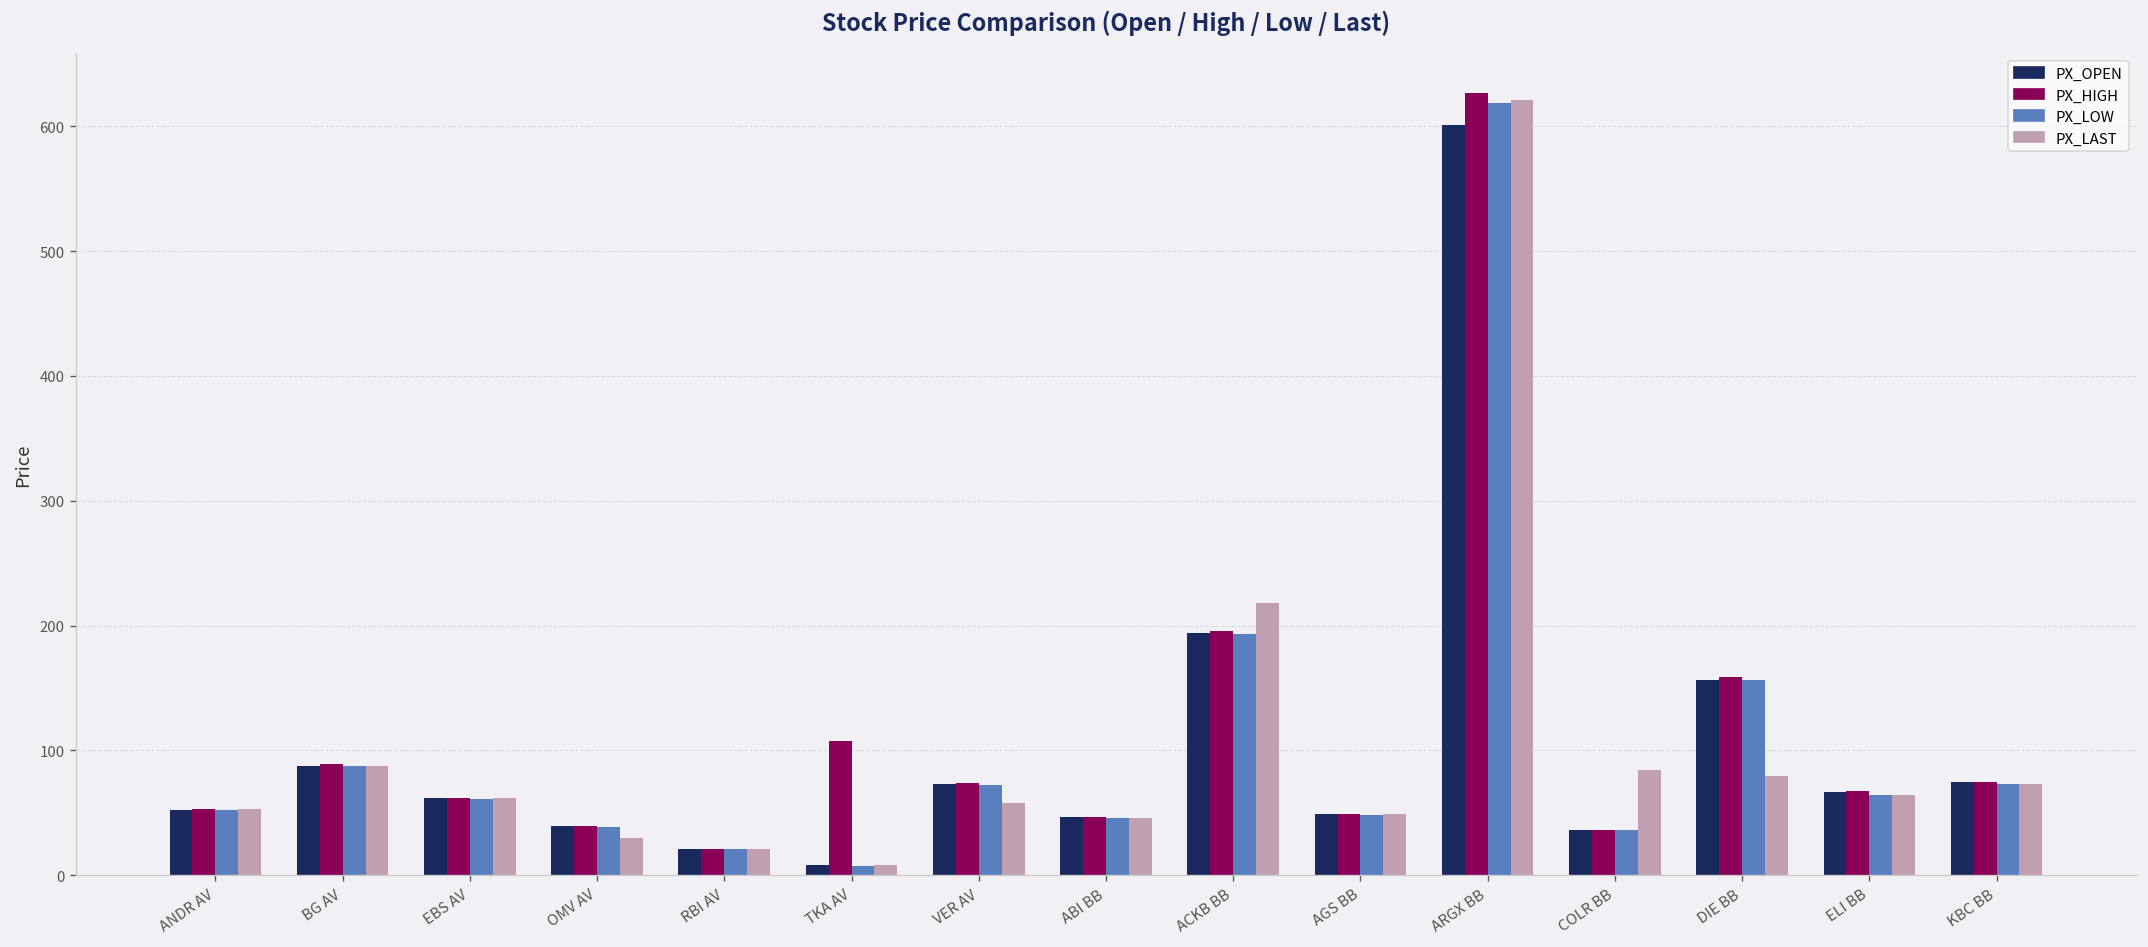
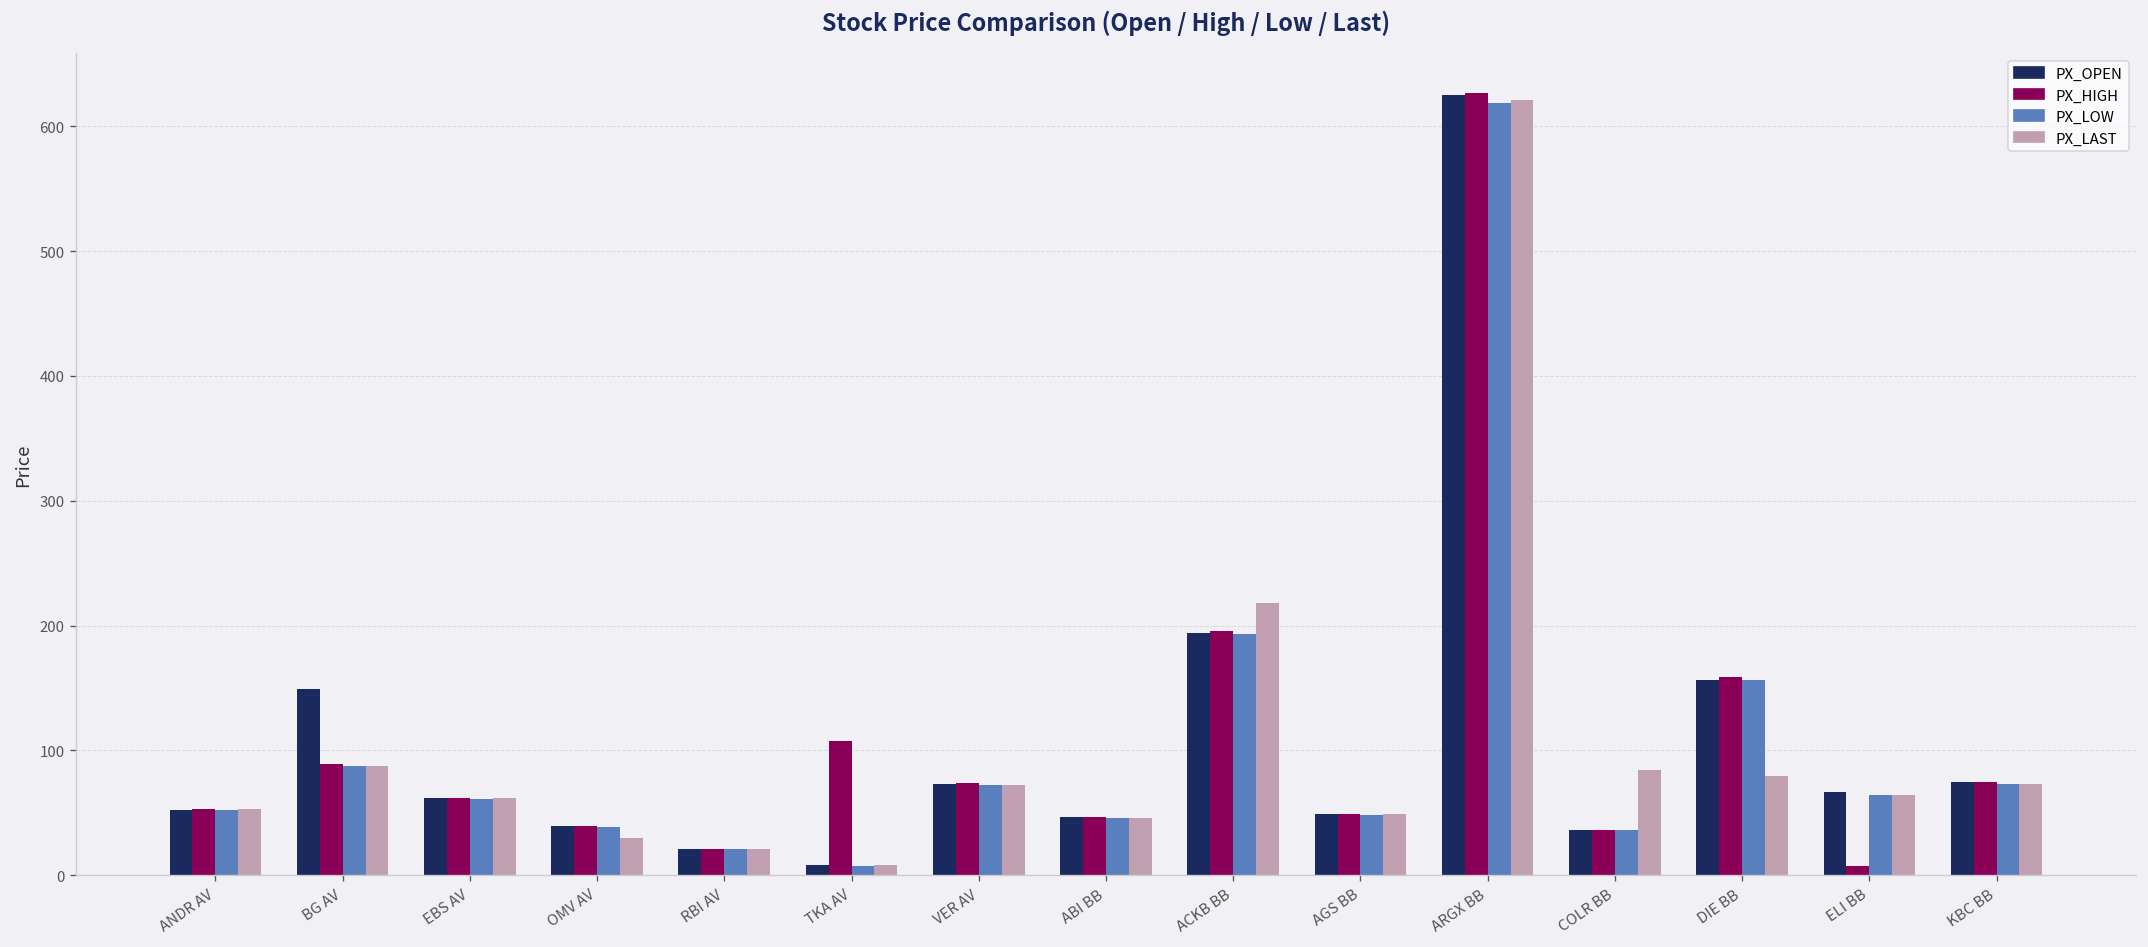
  {
    "PX_OPEN": {
      "ANDR AV": 52,
-     "BG AV": 88,
+     "BG AV": 149,
      "EBS AV": 62,
      "OMV AV": 39,
      "RBI AV": 21,
      "TKA AV": 8,
      "VER AV": 74,
      "ABI BB": 47,
      "ACKB BB": 194,
      "AGS BB": 49,
-     "ARGX BB": 601,
+     "ARGX BB": 625,
      "COLR BB": 36,
      "DIE BB": 157,
      "ELI BB": 67,
      "KBC BB": 75
    },
    "PX_HIGH": {
      "ANDR AV": 53,
      "BG AV": 89,
      "EBS AV": 62,
      "OMV AV": 39,
      "RBI AV": 21,
      "TKA AV": 108,
      "VER AV": 74,
      "ABI BB": 47,
      "ACKB BB": 196,
      "AGS BB": 49,
      "ARGX BB": 627,
      "COLR BB": 37,
      "DIE BB": 159,
-     "ELI BB": 67,
+     "ELI BB": 7,
      "KBC BB": 75
    },
    "PX_LOW": {
      "ANDR AV": 52,
      "BG AV": 87,
      "EBS AV": 61,
      "OMV AV": 39,
      "RBI AV": 21,
      "TKA AV": 8,
      "VER AV": 72,
      "ABI BB": 46,
      "ACKB BB": 194,
      "AGS BB": 49,
      "ARGX BB": 619,
      "COLR BB": 36,
      "DIE BB": 156,
      "ELI BB": 64,
      "KBC BB": 73
    },
    "PX_LAST": {
      "ANDR AV": 53,
      "BG AV": 88,
      "EBS AV": 62,
      "OMV AV": 30,
      "RBI AV": 21,
      "TKA AV": 8,
-     "VER AV": 58,
+     "VER AV": 72,
      "ABI BB": 46,
      "ACKB BB": 219,
      "AGS BB": 49,
      "ARGX BB": 621,
      "COLR BB": 85,
      "DIE BB": 79,
      "ELI BB": 64,
      "KBC BB": 73
    }
  }
